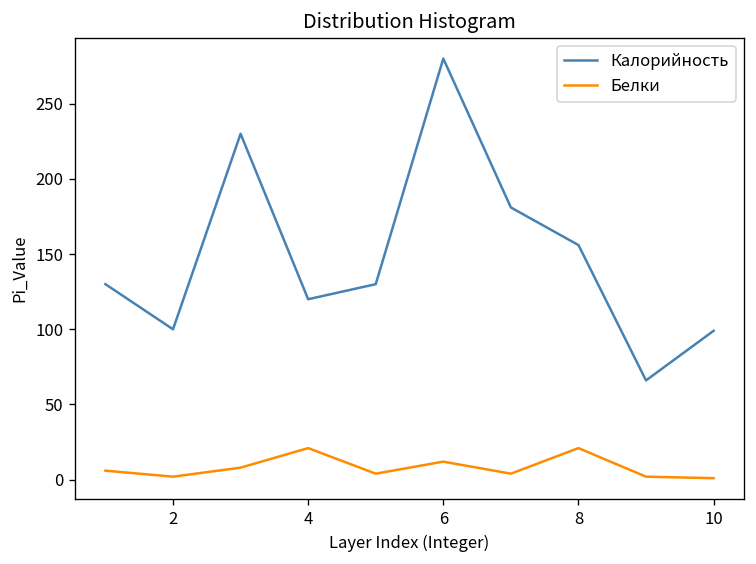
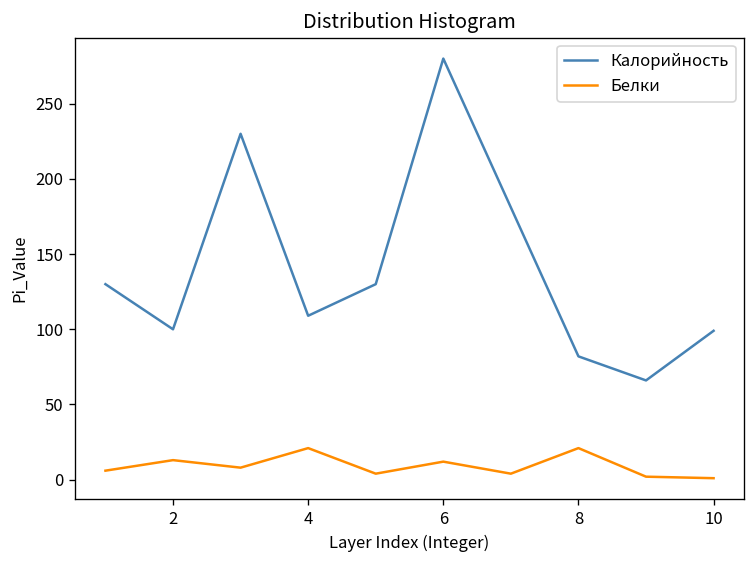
  {
    "Калорийность": {
      "2": 100,
-     "4": 120,
+     "4": 109,
      "6": 280,
-     "8": 156,
+     "8": 82,
      "10": 99
    },
    "Белки": {
-     "2": 2,
+     "2": 13,
      "4": 21,
      "6": 12,
      "8": 21,
      "10": 1
    }
  }
